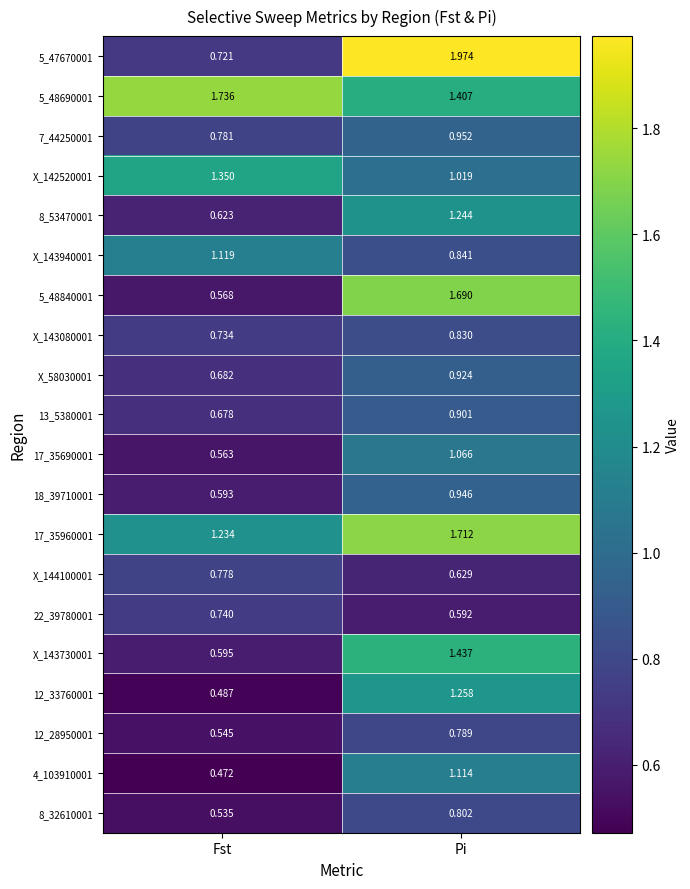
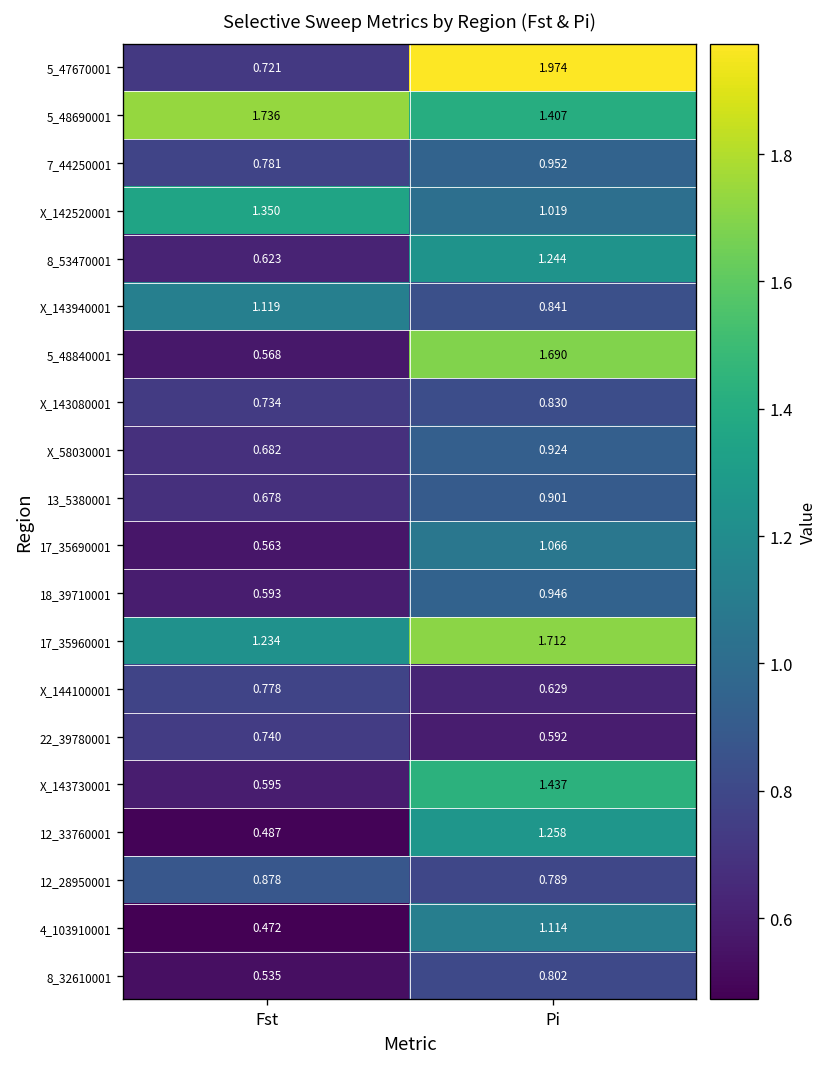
  {
    "5_47670001": {
      "Fst": 0.721,
      "Pi": 1.974
    },
    "5_48690001": {
      "Fst": 1.736,
      "Pi": 1.407
    },
    "7_44250001": {
      "Fst": 0.781,
      "Pi": 0.952
    },
    "X_142520001": {
      "Fst": 1.350,
      "Pi": 1.019
    },
    "8_53470001": {
      "Fst": 0.623,
      "Pi": 1.244
    },
    "X_143940001": {
      "Fst": 1.119,
      "Pi": 0.841
    },
    "5_48840001": {
      "Fst": 0.568,
      "Pi": 1.690
    },
    "X_143080001": {
      "Fst": 0.734,
      "Pi": 0.830
    },
    "X_58030001": {
      "Fst": 0.682,
      "Pi": 0.924
    },
    "13_5380001": {
      "Fst": 0.678,
      "Pi": 0.901
    },
    "17_35690001": {
      "Fst": 0.563,
      "Pi": 1.066
    },
    "18_39710001": {
      "Fst": 0.593,
      "Pi": 0.946
    },
    "17_35960001": {
      "Fst": 1.234,
      "Pi": 1.712
    },
    "X_144100001": {
      "Fst": 0.778,
      "Pi": 0.629
    },
    "22_39780001": {
      "Fst": 0.740,
      "Pi": 0.592
    },
    "X_143730001": {
      "Fst": 0.595,
      "Pi": 1.437
    },
    "12_33760001": {
      "Fst": 0.487,
      "Pi": 1.258
    },
    "12_28950001": {
-     "Fst": 0.545,
+     "Fst": 0.878,
      "Pi": 0.789
    },
    "4_103910001": {
      "Fst": 0.472,
      "Pi": 1.114
    },
    "8_32610001": {
      "Fst": 0.535,
      "Pi": 0.802
    }
  }
